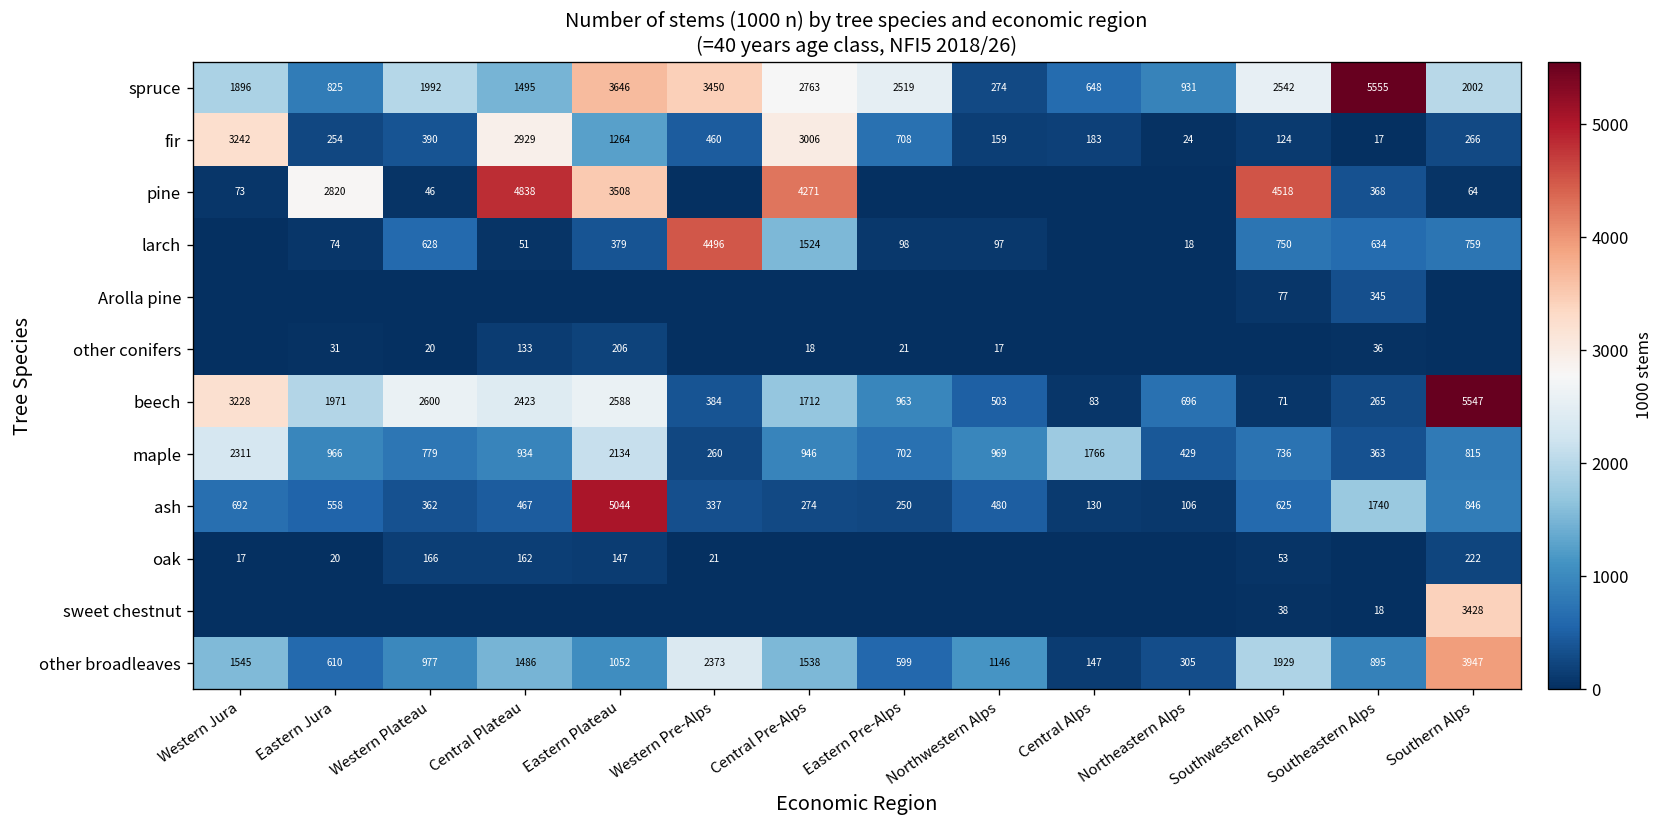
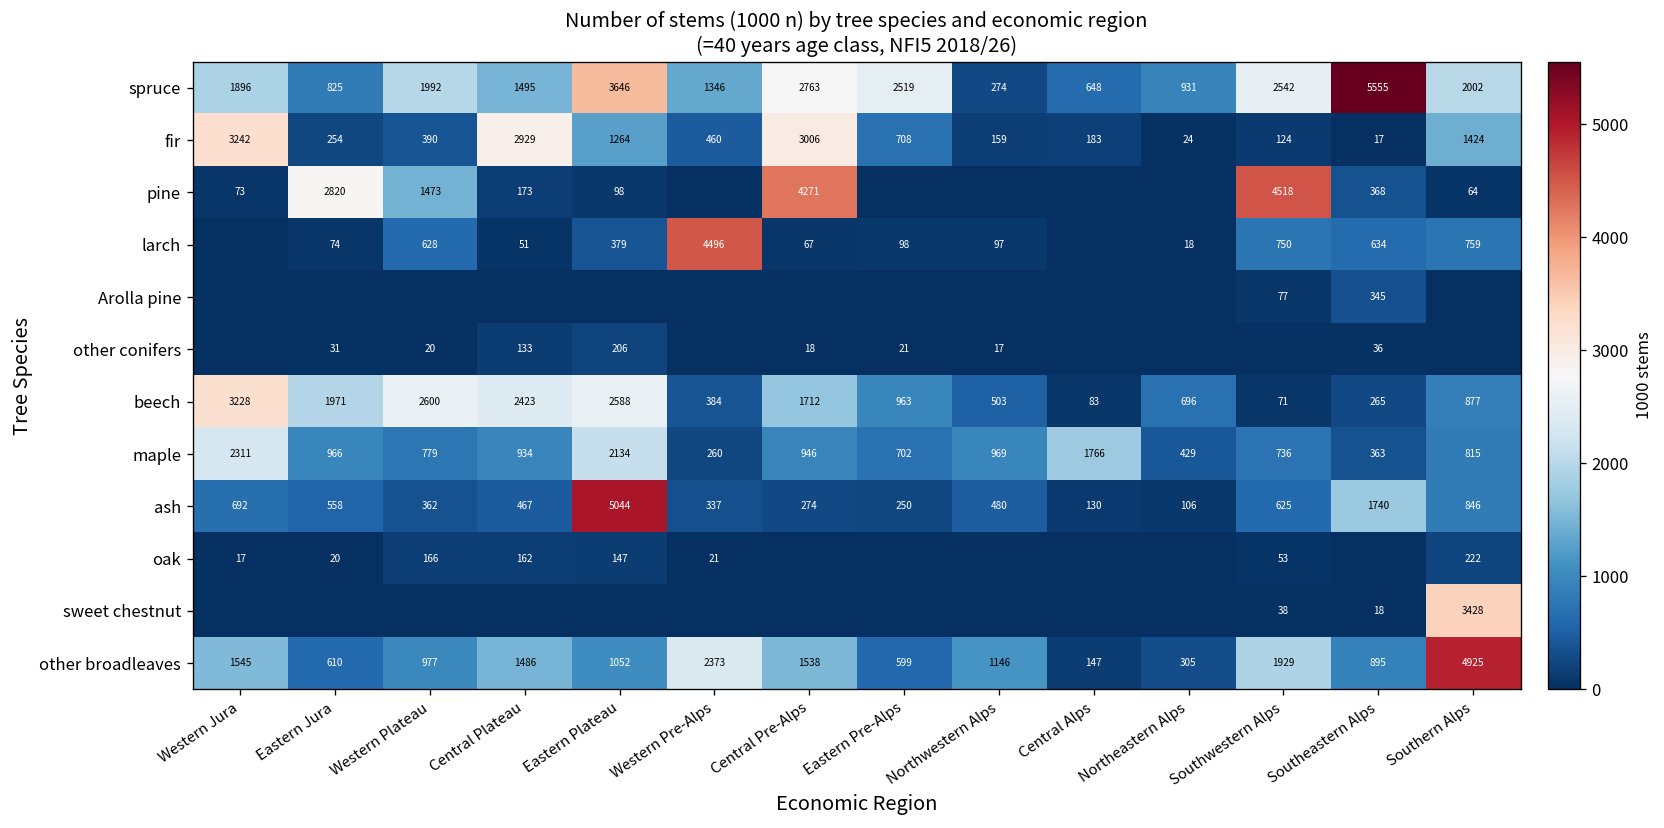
  {
    "spruce": {
      "Western Jura": 1896,
      "Eastern Jura": 825,
      "Western Plateau": 1992,
      "Central Plateau": 1495,
      "Eastern Plateau": 3646,
-     "Western Pre-Alps": 3450,
+     "Western Pre-Alps": 1346,
      "Central Pre-Alps": 2763,
      "Eastern Pre-Alps": 2519,
      "Northwestern Alps": 274,
      "Central Alps": 648,
      "Northeastern Alps": 931,
      "Southwestern Alps": 2542,
      "Southeastern Alps": 5555,
      "Southern Alps": 2002
    },
    "fir": {
      "Western Jura": 3242,
      "Eastern Jura": 254,
      "Western Plateau": 390,
      "Central Plateau": 2929,
      "Eastern Plateau": 1264,
      "Western Pre-Alps": 460,
      "Central Pre-Alps": 3006,
      "Eastern Pre-Alps": 708,
      "Northwestern Alps": 159,
      "Central Alps": 183,
      "Northeastern Alps": 24,
      "Southwestern Alps": 124,
      "Southeastern Alps": 17,
-     "Southern Alps": 266
+     "Southern Alps": 1424
    },
    "pine": {
      "Western Jura": 73,
      "Eastern Jura": 2820,
-     "Western Plateau": 46,
-     "Central Plateau": 4838,
-     "Eastern Plateau": 3508,
+     "Western Plateau": 1473,
+     "Central Plateau": 173,
+     "Eastern Plateau": 98,
      "Central Pre-Alps": 4271,
      "Southwestern Alps": 4518,
      "Southeastern Alps": 368,
      "Southern Alps": 64
    },
    "larch": {
      "Eastern Jura": 74,
      "Western Plateau": 628,
      "Central Plateau": 51,
      "Eastern Plateau": 379,
      "Western Pre-Alps": 4496,
-     "Central Pre-Alps": 1524,
+     "Central Pre-Alps": 67,
      "Eastern Pre-Alps": 98,
      "Northwestern Alps": 97,
      "Northeastern Alps": 18,
      "Southwestern Alps": 750,
      "Southeastern Alps": 634,
      "Southern Alps": 759
    },
    "Arolla pine": {
      "Southwestern Alps": 77,
      "Southeastern Alps": 345
    },
    "other conifers": {
      "Eastern Jura": 31,
      "Western Plateau": 20,
      "Central Plateau": 133,
      "Eastern Plateau": 206,
      "Central Pre-Alps": 18,
      "Eastern Pre-Alps": 21,
      "Northwestern Alps": 17,
      "Southeastern Alps": 36
    },
    "beech": {
      "Western Jura": 3228,
      "Eastern Jura": 1971,
      "Western Plateau": 2600,
      "Central Plateau": 2423,
      "Eastern Plateau": 2588,
      "Western Pre-Alps": 384,
      "Central Pre-Alps": 1712,
      "Eastern Pre-Alps": 963,
      "Northwestern Alps": 503,
      "Central Alps": 83,
      "Northeastern Alps": 696,
      "Southwestern Alps": 71,
      "Southeastern Alps": 265,
-     "Southern Alps": 5547
+     "Southern Alps": 877
    },
    "maple": {
      "Western Jura": 2311,
      "Eastern Jura": 966,
      "Western Plateau": 779,
      "Central Plateau": 934,
      "Eastern Plateau": 2134,
      "Western Pre-Alps": 260,
      "Central Pre-Alps": 946,
      "Eastern Pre-Alps": 702,
      "Northwestern Alps": 969,
      "Central Alps": 1766,
      "Northeastern Alps": 429,
      "Southwestern Alps": 736,
      "Southeastern Alps": 363,
      "Southern Alps": 815
    },
    "ash": {
      "Western Jura": 692,
      "Eastern Jura": 558,
      "Western Plateau": 362,
      "Central Plateau": 467,
      "Eastern Plateau": 5044,
      "Western Pre-Alps": 337,
      "Central Pre-Alps": 274,
      "Eastern Pre-Alps": 250,
      "Northwestern Alps": 480,
      "Central Alps": 130,
      "Northeastern Alps": 106,
      "Southwestern Alps": 625,
      "Southeastern Alps": 1740,
      "Southern Alps": 846
    },
    "oak": {
      "Western Jura": 17,
      "Eastern Jura": 20,
      "Western Plateau": 166,
      "Central Plateau": 162,
      "Eastern Plateau": 147,
      "Western Pre-Alps": 21,
      "Southwestern Alps": 53,
      "Southern Alps": 222
    },
    "sweet chestnut": {
      "Southwestern Alps": 38,
      "Southeastern Alps": 18,
      "Southern Alps": 3428
    },
    "other broadleaves": {
      "Western Jura": 1545,
      "Eastern Jura": 610,
      "Western Plateau": 977,
      "Central Plateau": 1486,
      "Eastern Plateau": 1052,
      "Western Pre-Alps": 2373,
      "Central Pre-Alps": 1538,
      "Eastern Pre-Alps": 599,
      "Northwestern Alps": 1146,
      "Central Alps": 147,
      "Northeastern Alps": 305,
      "Southwestern Alps": 1929,
      "Southeastern Alps": 895,
-     "Southern Alps": 3947
+     "Southern Alps": 4925
    }
  }
